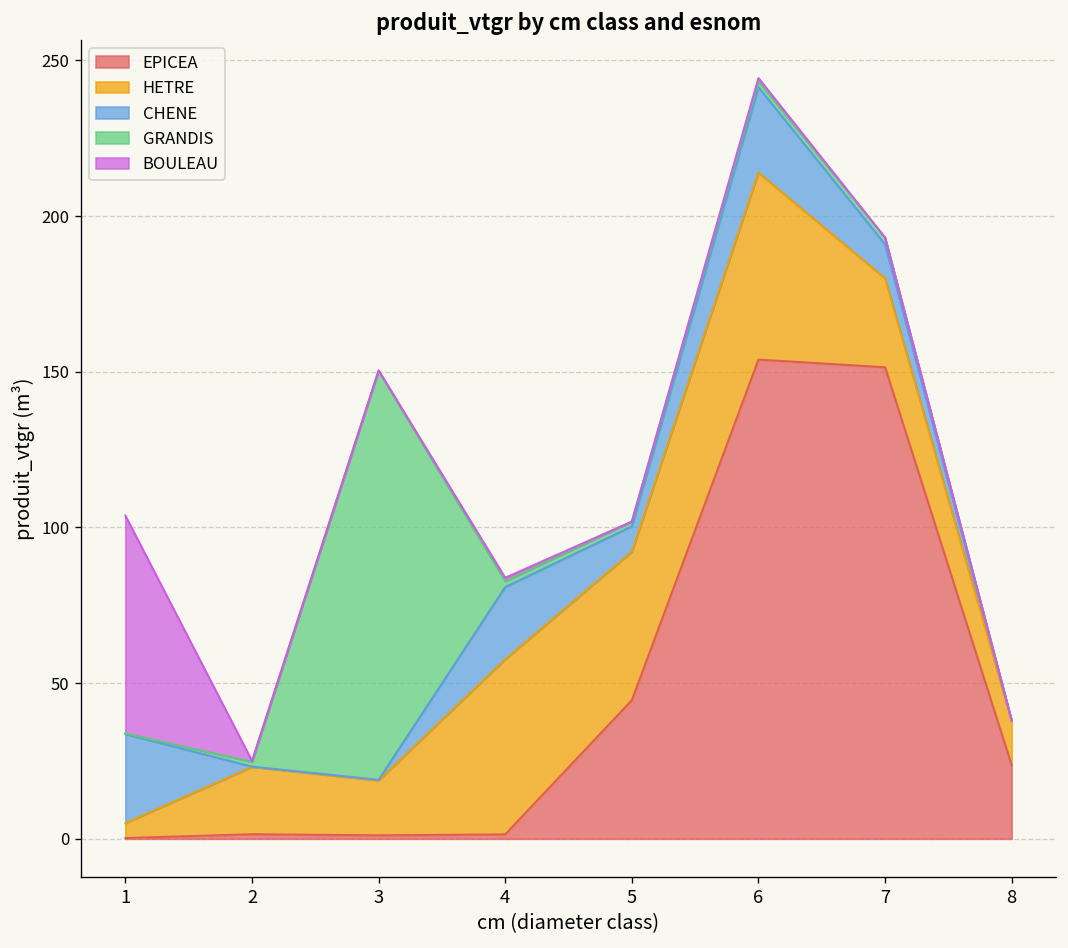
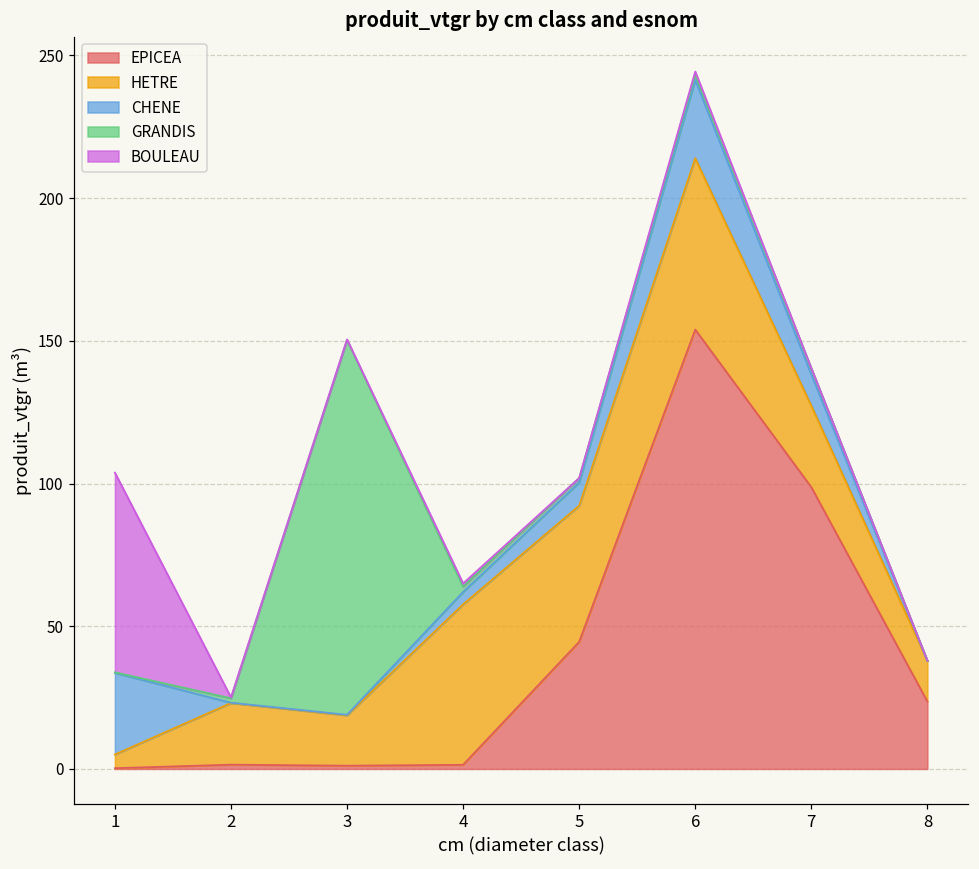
  {
    "EPICEA": {
      "1": 0,
      "2": 1,
      "3": 1,
      "4": 1,
      "5": 45,
      "6": 154,
-     "7": 151,
+     "7": 99,
      "8": 24
    },
    "HETRE": {
      "1": 5,
      "4": 56,
      "5": 48,
      "6": 60,
      "7": 29
    },
    "CHENE": {
-     "4": 23,
+     "4": 4,
      "5": 8,
      "6": 27,
      "7": 11
    },
    "GRANDIS": {
      "4": 2,
      "6": 2
    },
    "BOULEAU": {
      "1": 70,
      "4": 1,
      "6": 1
    }
  }
